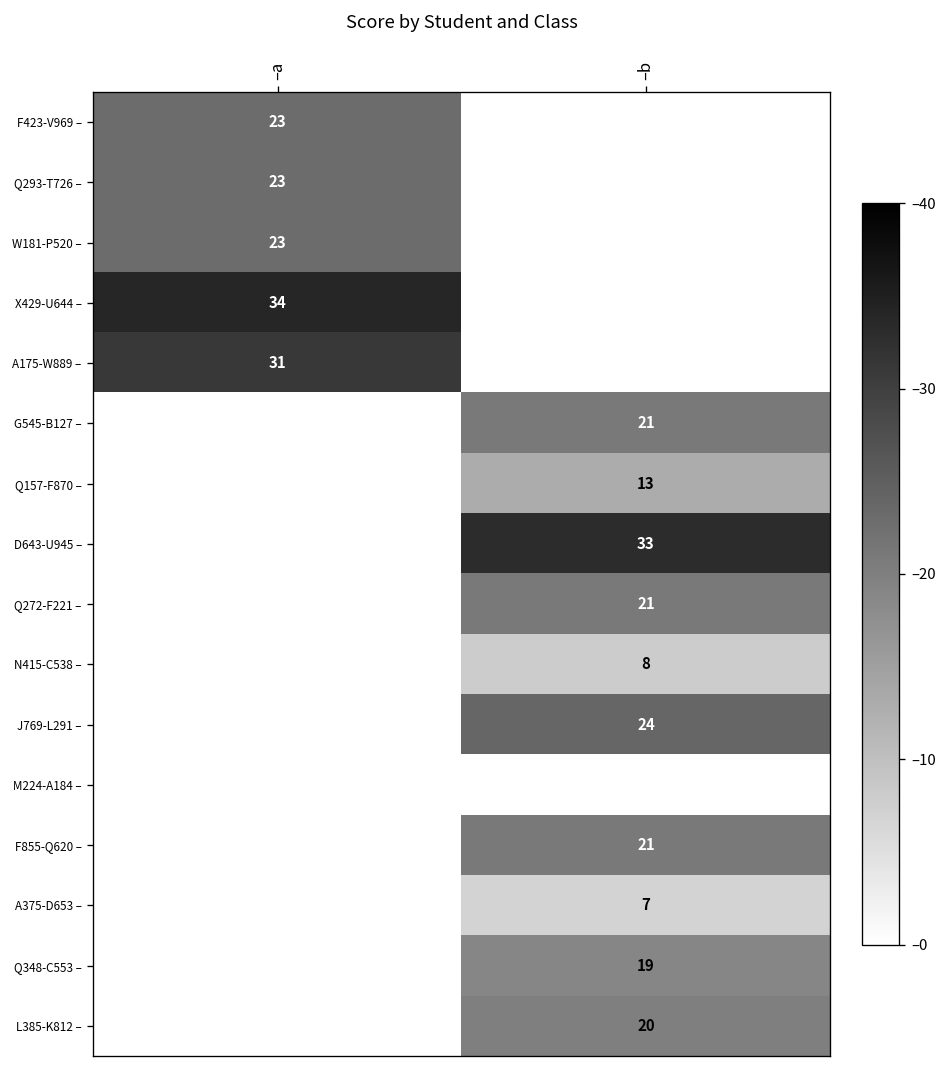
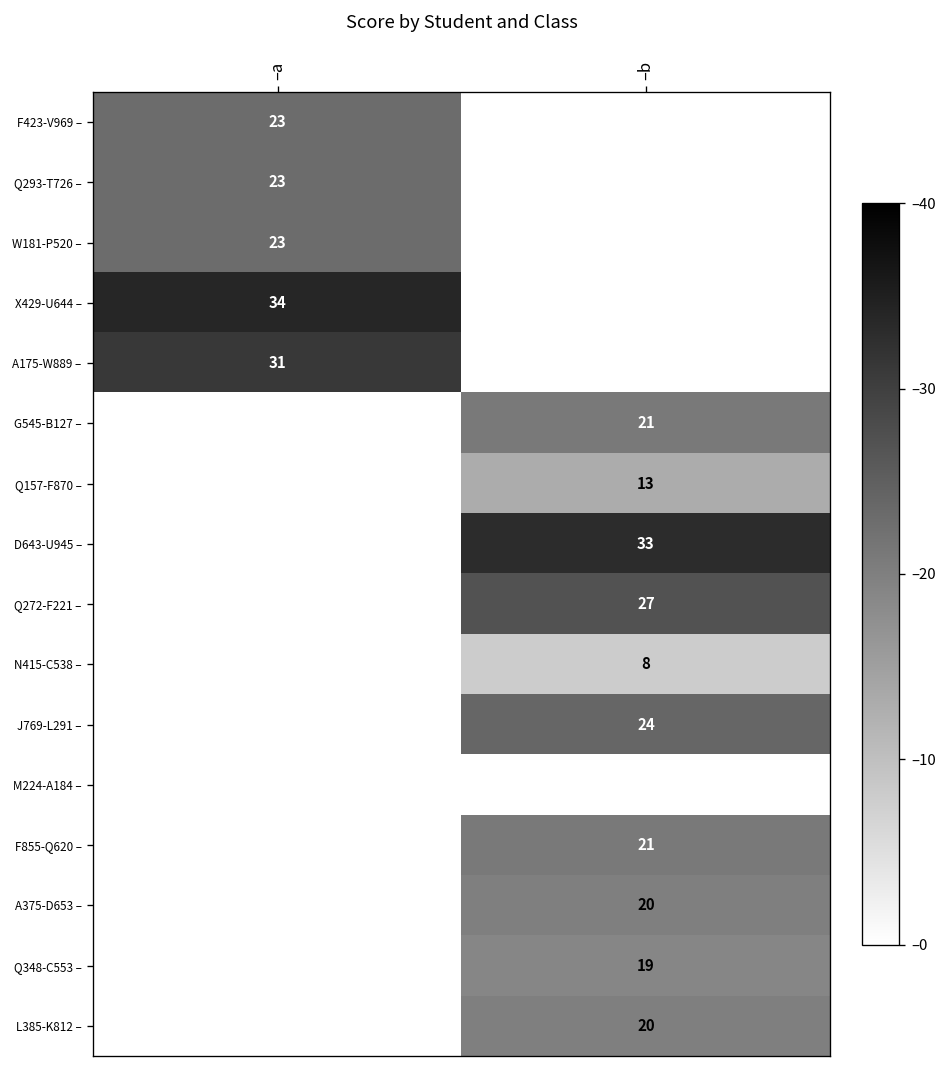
  {
    "F423-V969 –": {
      "–a": 23
    },
    "Q293-T726 –": {
      "–a": 23
    },
    "W181-P520 –": {
      "–a": 23
    },
    "X429-U644 –": {
      "–a": 34
    },
    "A175-W889 –": {
      "–a": 31
    },
    "G545-B127 –": {
      "–b": 21
    },
    "Q157-F870 –": {
      "–b": 13
    },
    "D643-U945 –": {
      "–b": 33
    },
    "Q272-F221 –": {
-     "–b": 21
+     "–b": 27
    },
    "N415-C538 –": {
      "–b": 8
    },
    "J769-L291 –": {
      "–b": 24
    },
    "F855-Q620 –": {
      "–b": 21
    },
    "A375-D653 –": {
-     "–b": 7
+     "–b": 20
    },
    "Q348-C553 –": {
      "–b": 19
    },
    "L385-K812 –": {
      "–b": 20
    }
  }
